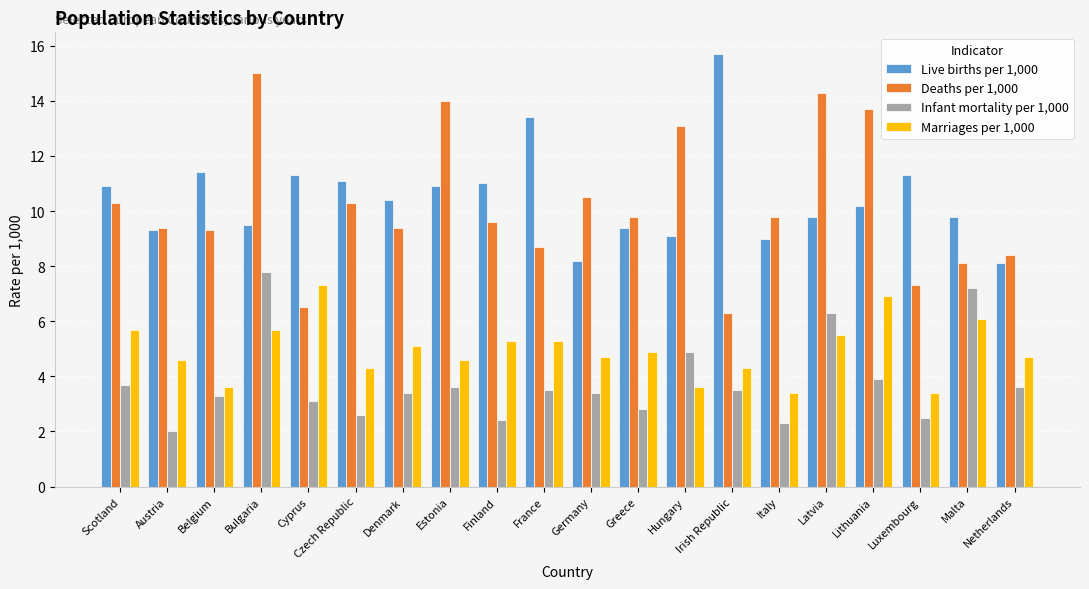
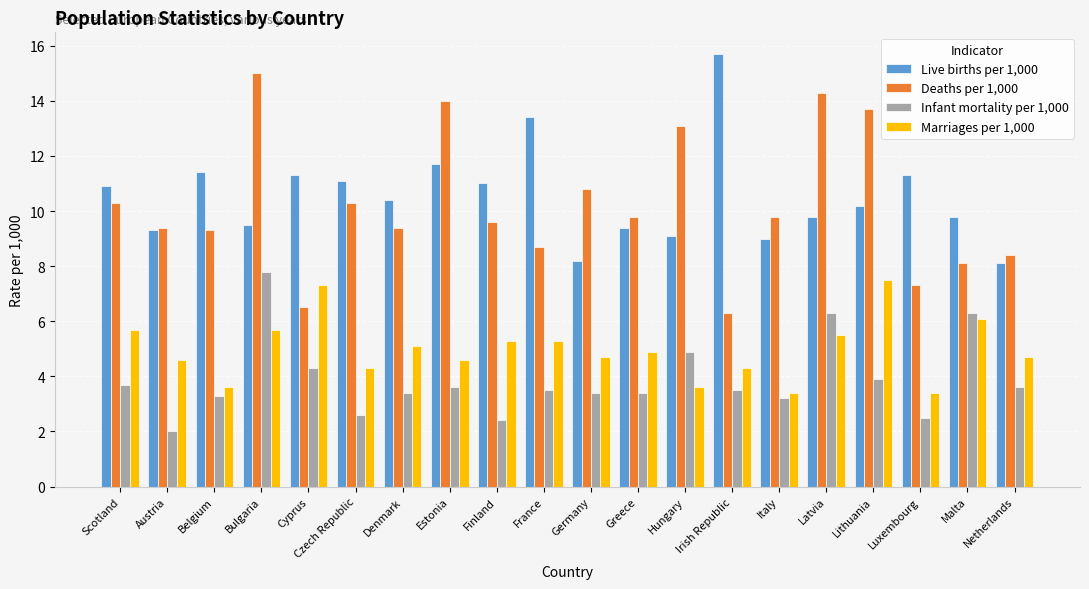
  {
    "Live births per 1,000": {
      "Scotland": 10.9,
      "Austria": 9.3,
      "Belgium": 11.4,
      "Bulgaria": 9.5,
      "Cyprus": 11.3,
      "Czech Republic": 11.1,
      "Denmark": 10.4,
-     "Estonia": 10.9,
+     "Estonia": 11.7,
      "Finland": 11.0,
      "France": 13.4,
      "Germany": 8.2,
      "Greece": 9.4,
      "Hungary": 9.1,
      "Irish Republic": 15.7,
      "Italy": 9.0,
      "Latvia": 9.8,
      "Lithuania": 10.2,
      "Luxembourg": 11.3,
      "Malta": 9.8,
      "Netherlands": 8.1
    },
    "Deaths per 1,000": {
      "Scotland": 10.3,
      "Austria": 9.4,
      "Belgium": 9.3,
      "Bulgaria": 15.0,
      "Cyprus": 6.5,
      "Czech Republic": 10.3,
      "Denmark": 9.4,
      "Estonia": 14.0,
      "Finland": 9.6,
      "France": 8.7,
-     "Germany": 10.5,
+     "Germany": 10.8,
      "Greece": 9.8,
      "Hungary": 13.1,
      "Irish Republic": 6.3,
      "Italy": 9.8,
      "Latvia": 14.3,
      "Lithuania": 13.7,
      "Luxembourg": 7.3,
      "Malta": 8.1,
      "Netherlands": 8.4
    },
    "Infant mortality per 1,000": {
      "Scotland": 3.7,
      "Austria": 2.0,
      "Belgium": 3.3,
      "Bulgaria": 7.8,
-     "Cyprus": 3.1,
+     "Cyprus": 4.3,
      "Czech Republic": 2.6,
      "Denmark": 3.4,
      "Estonia": 3.6,
      "Finland": 2.4,
      "France": 3.5,
      "Germany": 3.4,
-     "Greece": 2.8,
+     "Greece": 3.4,
      "Hungary": 4.9,
      "Irish Republic": 3.5,
-     "Italy": 2.3,
+     "Italy": 3.2,
      "Latvia": 6.3,
      "Lithuania": 3.9,
      "Luxembourg": 2.5,
-     "Malta": 7.2,
+     "Malta": 6.3,
      "Netherlands": 3.6
    },
    "Marriages per 1,000": {
      "Scotland": 5.7,
      "Austria": 4.6,
      "Belgium": 3.6,
      "Bulgaria": 5.7,
      "Cyprus": 7.3,
      "Czech Republic": 4.3,
      "Denmark": 5.1,
      "Estonia": 4.6,
      "Finland": 5.3,
      "France": 5.3,
      "Germany": 4.7,
      "Greece": 4.9,
      "Hungary": 3.6,
      "Irish Republic": 4.3,
      "Italy": 3.4,
      "Latvia": 5.5,
-     "Lithuania": 6.9,
+     "Lithuania": 7.5,
      "Luxembourg": 3.4,
      "Malta": 6.1,
      "Netherlands": 4.7
    }
  }
